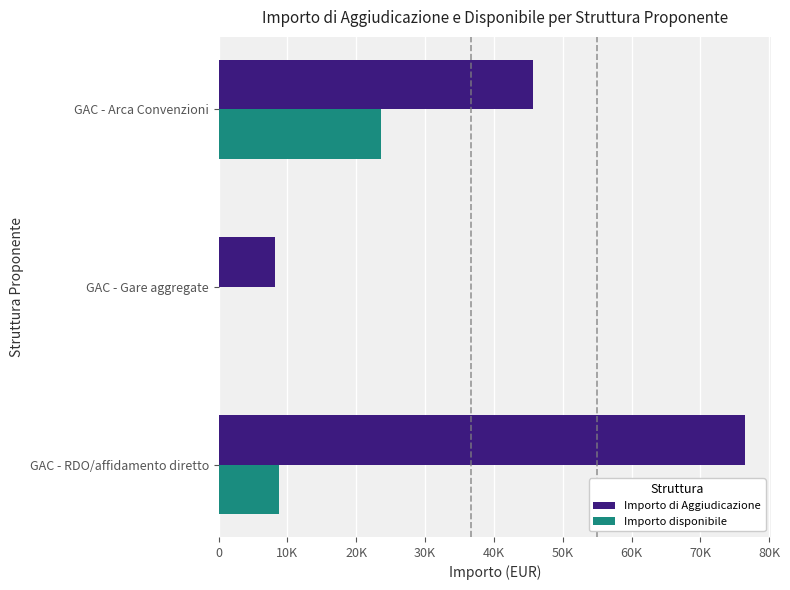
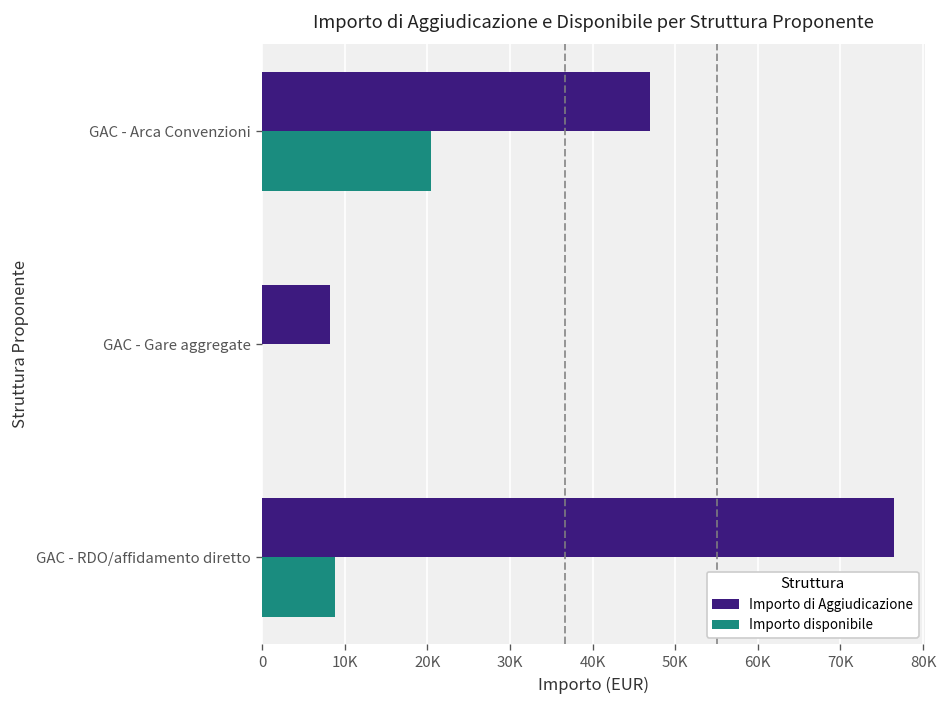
  {
    "Importo di Aggiudicazione": {
-     "GAC - Arca Convenzioni": 46000,
+     "GAC - Arca Convenzioni": 47000,
      "GAC - Gare aggregate": 8000,
      "GAC - RDO/affidamento diretto": 76000
    },
    "Importo disponibile": {
-     "GAC - Arca Convenzioni": 24000,
+     "GAC - Arca Convenzioni": 20000,
      "GAC - Gare aggregate": 0,
      "GAC - RDO/affidamento diretto": 9000
    }
  }
